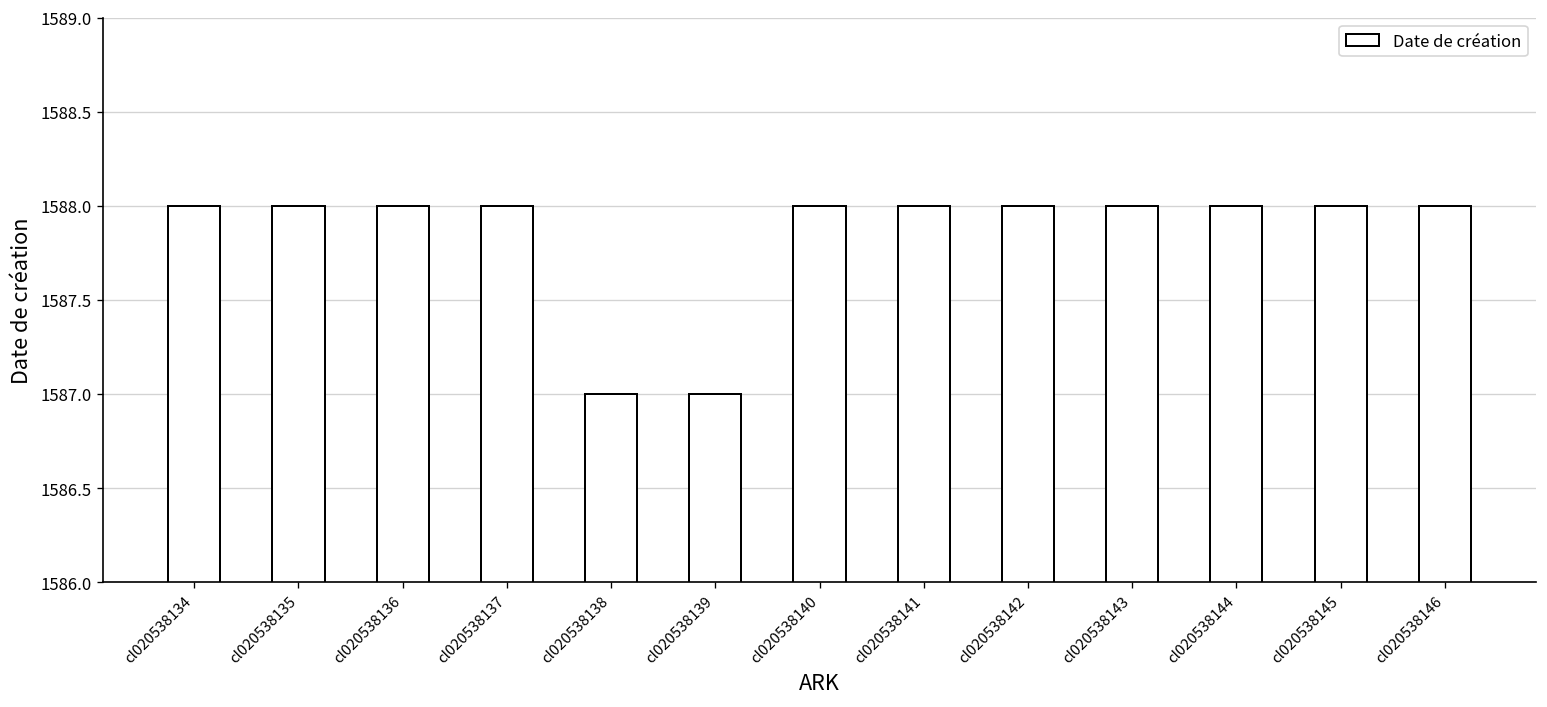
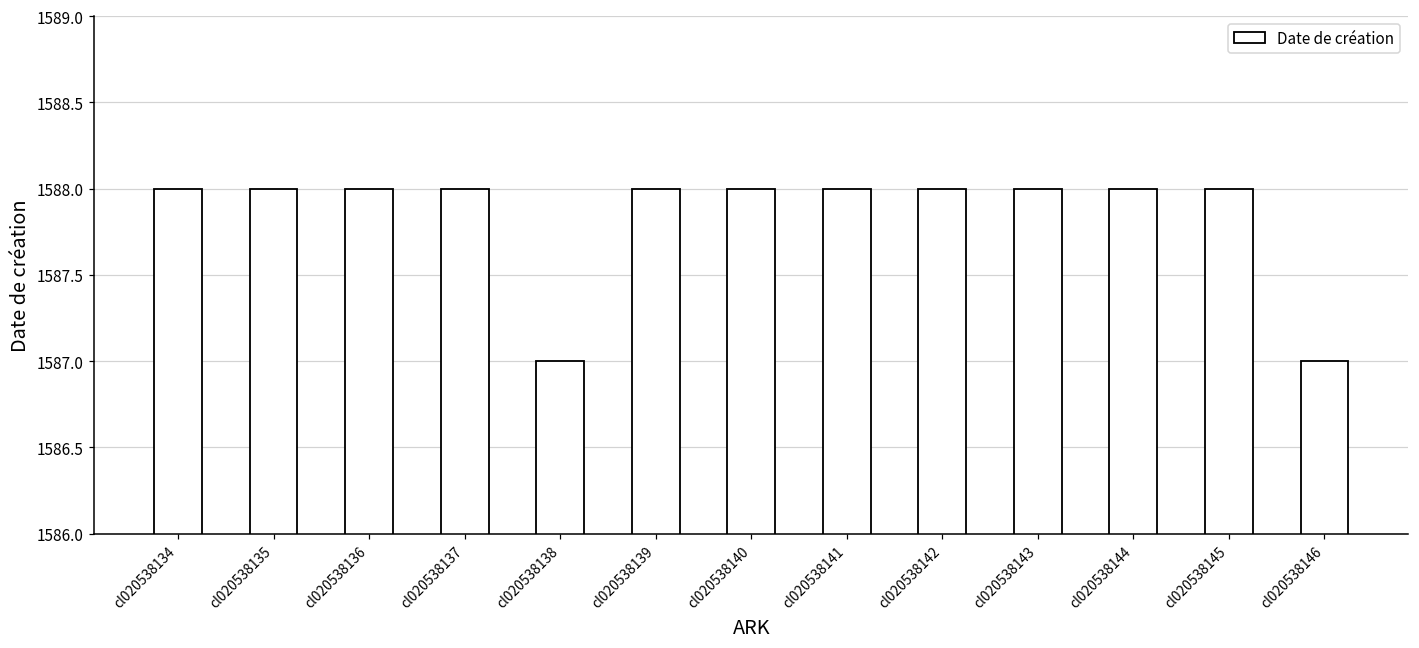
  {
    "cl020538134": 1588,
    "cl020538135": 1588,
    "cl020538136": 1588,
    "cl020538137": 1588,
    "cl020538138": 1587,
-   "cl020538139": 1587,
+   "cl020538139": 1588,
    "cl020538140": 1588,
    "cl020538141": 1588,
    "cl020538142": 1588,
    "cl020538143": 1588,
    "cl020538144": 1588,
    "cl020538145": 1588,
-   "cl020538146": 1588
+   "cl020538146": 1587
  }
